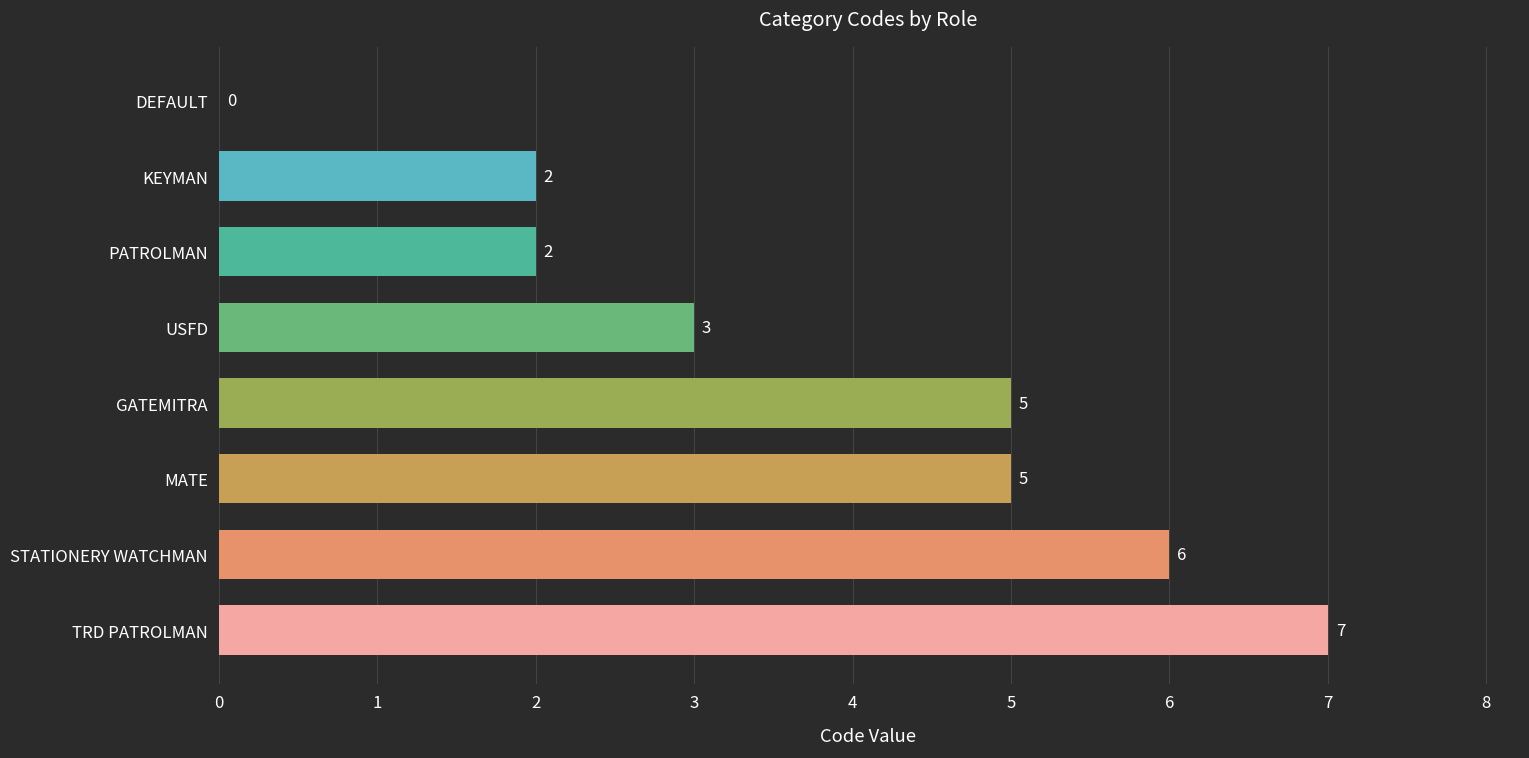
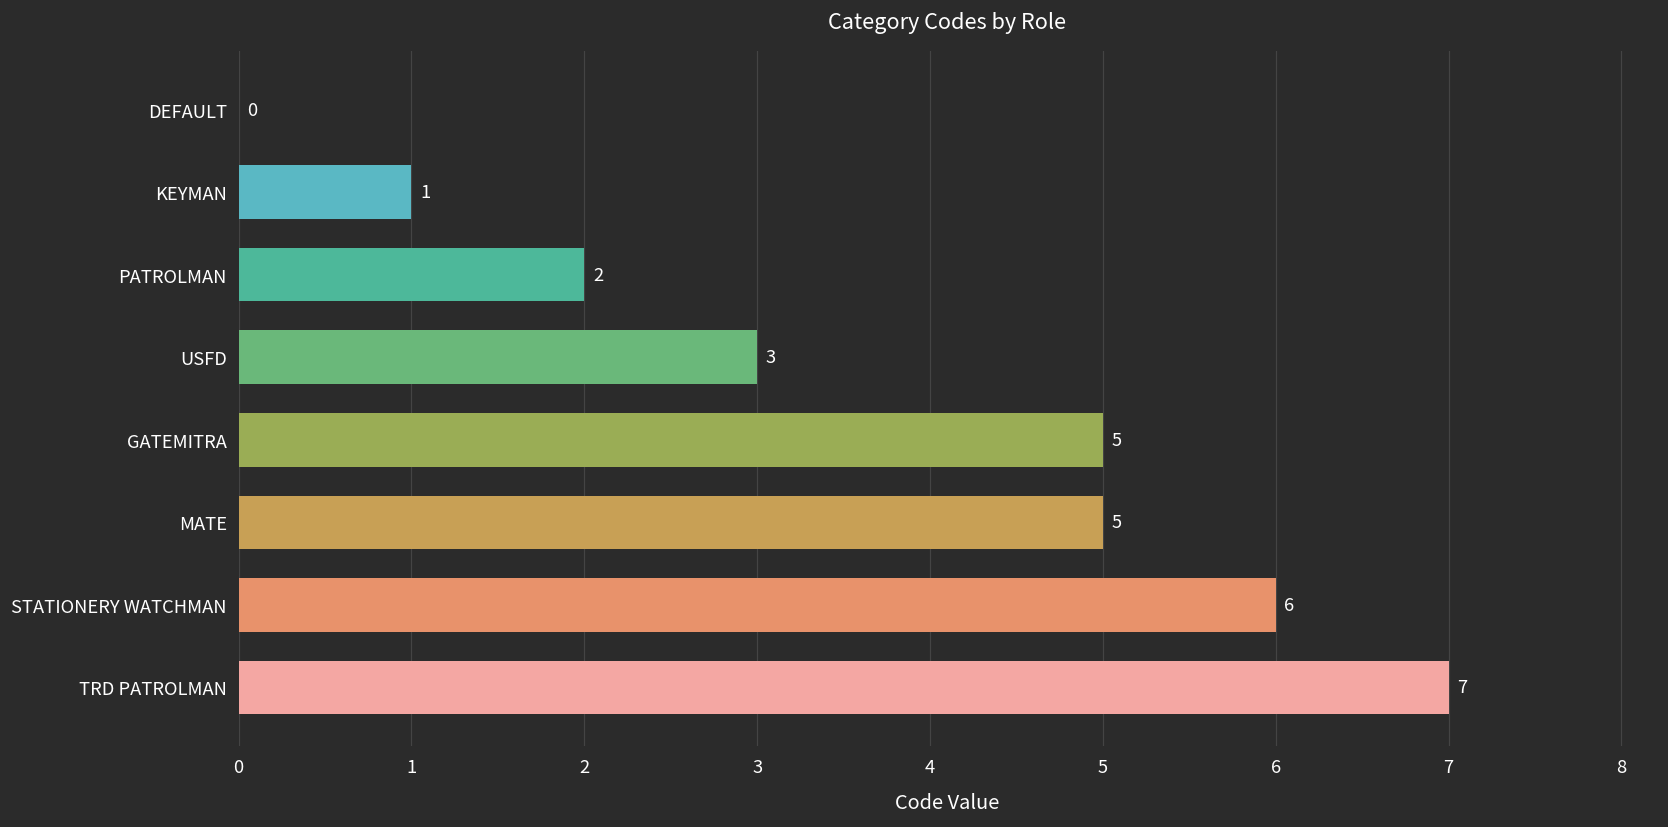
  {
    "DEFAULT": 0,
-   "KEYMAN": 2,
+   "KEYMAN": 1,
    "PATROLMAN": 2,
    "USFD": 3,
    "GATEMITRA": 5,
    "MATE": 5,
    "STATIONERY WATCHMAN": 6,
    "TRD PATROLMAN": 7
  }
